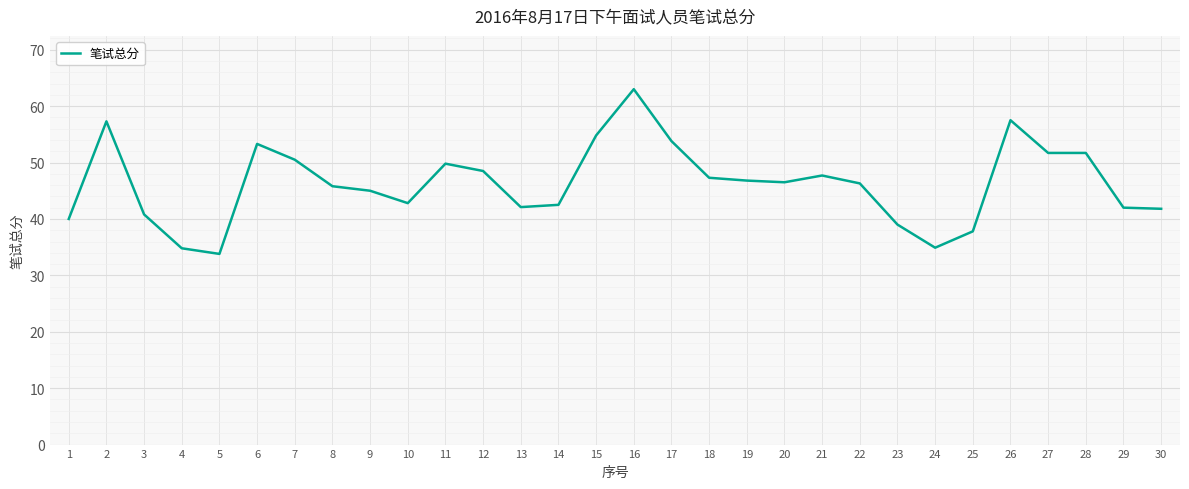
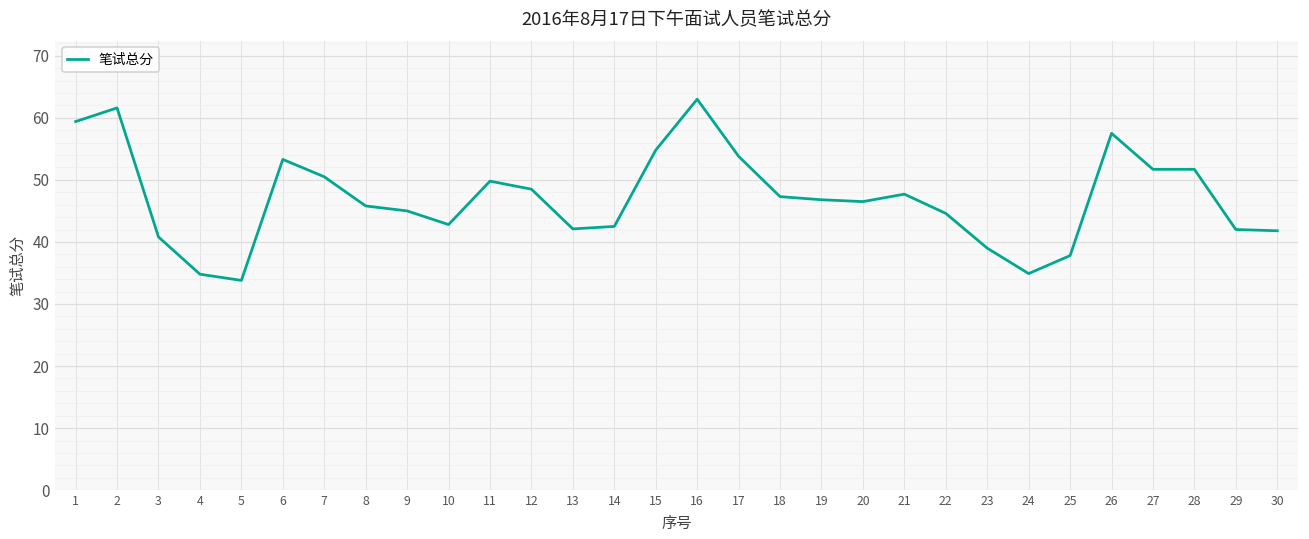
  {
-   "1": 40,
-   "2": 57,
+   "1": 59,
+   "2": 62,
    "3": 41,
    "4": 35,
    "5": 34,
    "6": 53,
    "7": 51,
    "8": 46,
    "9": 45,
    "10": 43,
    "11": 50,
    "12": 49,
    "13": 42,
    "14": 43,
    "15": 55,
    "16": 63,
    "17": 54,
    "18": 47,
    "19": 47,
    "20": 47,
    "21": 48,
-   "22": 46,
+   "22": 45,
    "23": 39,
    "24": 35,
    "25": 38,
    "26": 58,
    "27": 52,
    "28": 52,
    "29": 42,
    "30": 42
  }
